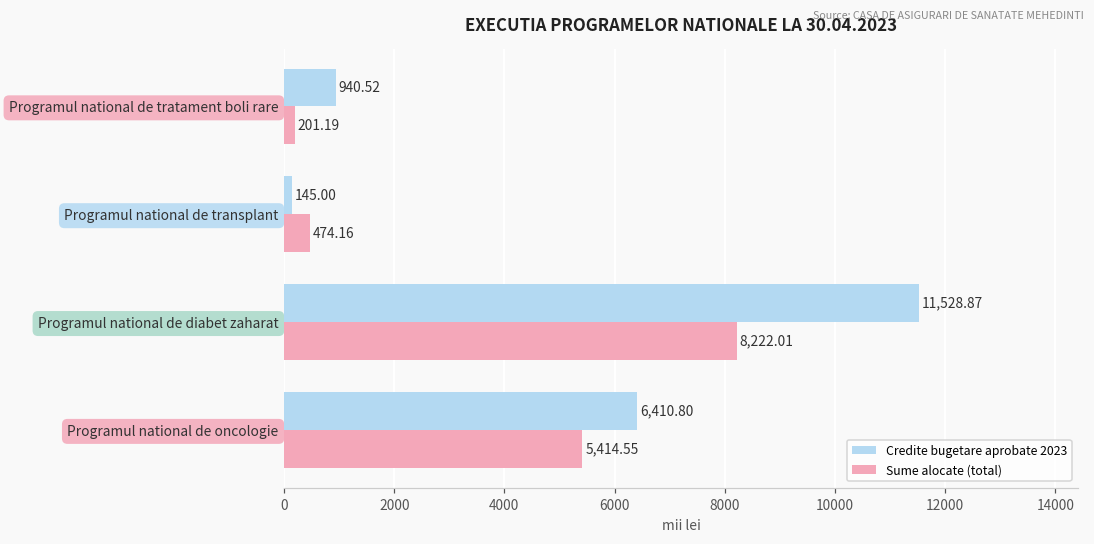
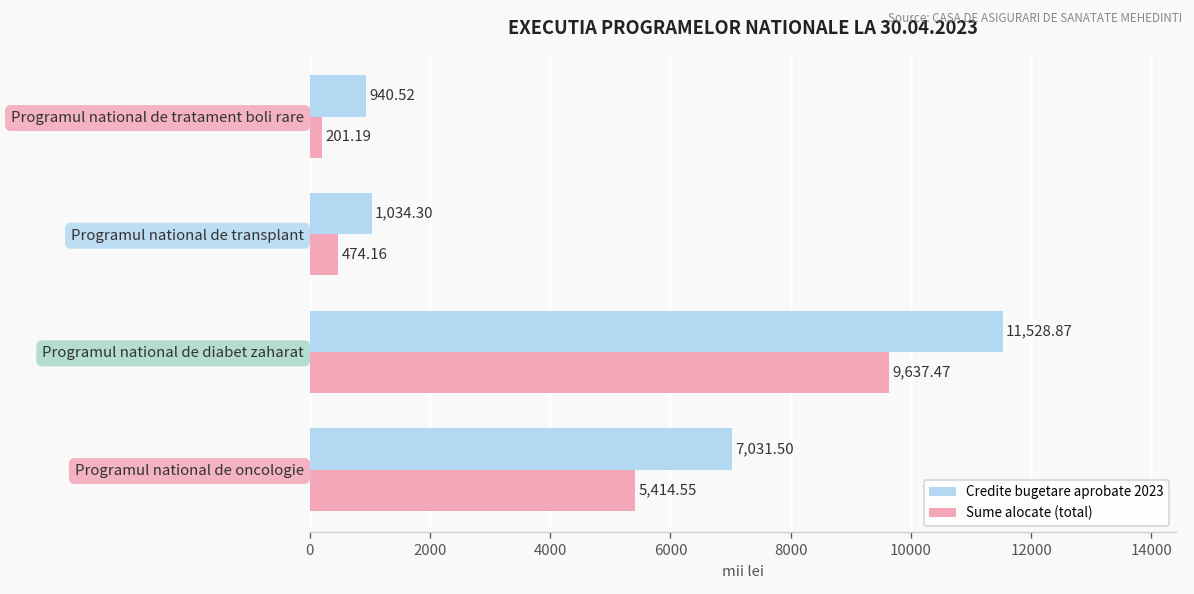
  {
    "Credite bugetare aprobate 2023": {
      "Programul national de tratament boli rare": "940.52",
-     "Programul national de transplant": "145.00",
+     "Programul national de transplant": "1,034.30",
      "Programul national de diabet zaharat": "11,528.87",
-     "Programul national de oncologie": "6,410.80"
+     "Programul national de oncologie": "7,031.50"
    },
    "Sume alocate (total)": {
      "Programul national de tratament boli rare": "201.19",
      "Programul national de transplant": "474.16",
-     "Programul national de diabet zaharat": "8,222.01",
+     "Programul national de diabet zaharat": "9,637.47",
      "Programul national de oncologie": "5,414.55"
    }
  }
